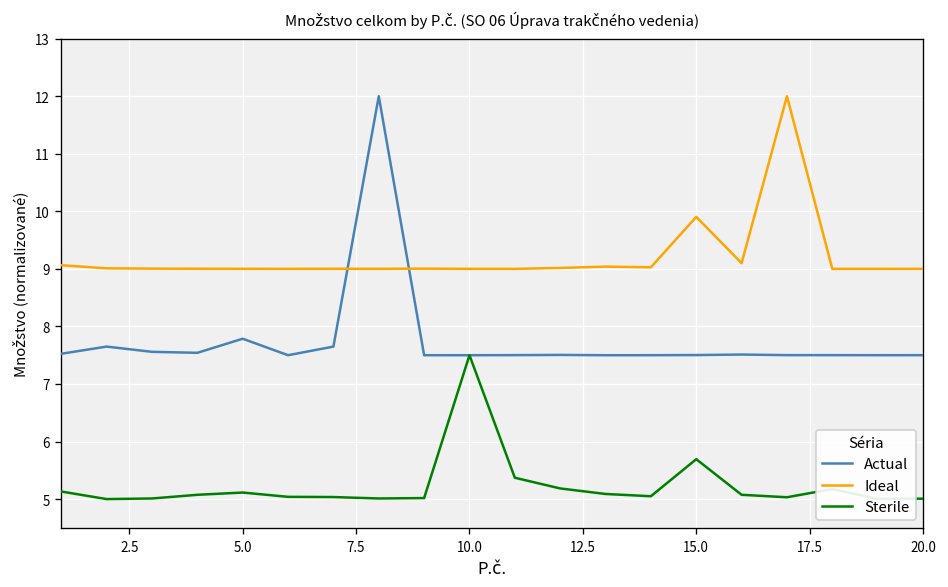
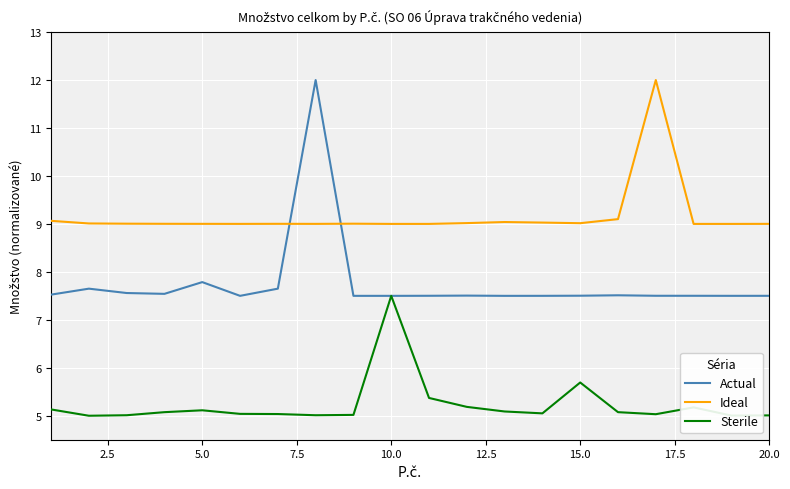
  {
    "Actual": {
      "5.0": 7.8,
      "15.0": 7.5,
      "20.0": 7.5
    },
    "Ideal": {
      "5.0": 9.0,
      "10.0": 9.0,
-     "15.0": 9.9,
+     "15.0": 9.0,
      "20.0": 9.0
    },
    "Sterile": {
      "5.0": 5.1,
      "15.0": 5.7,
      "20.0": 5.0
    }
  }
